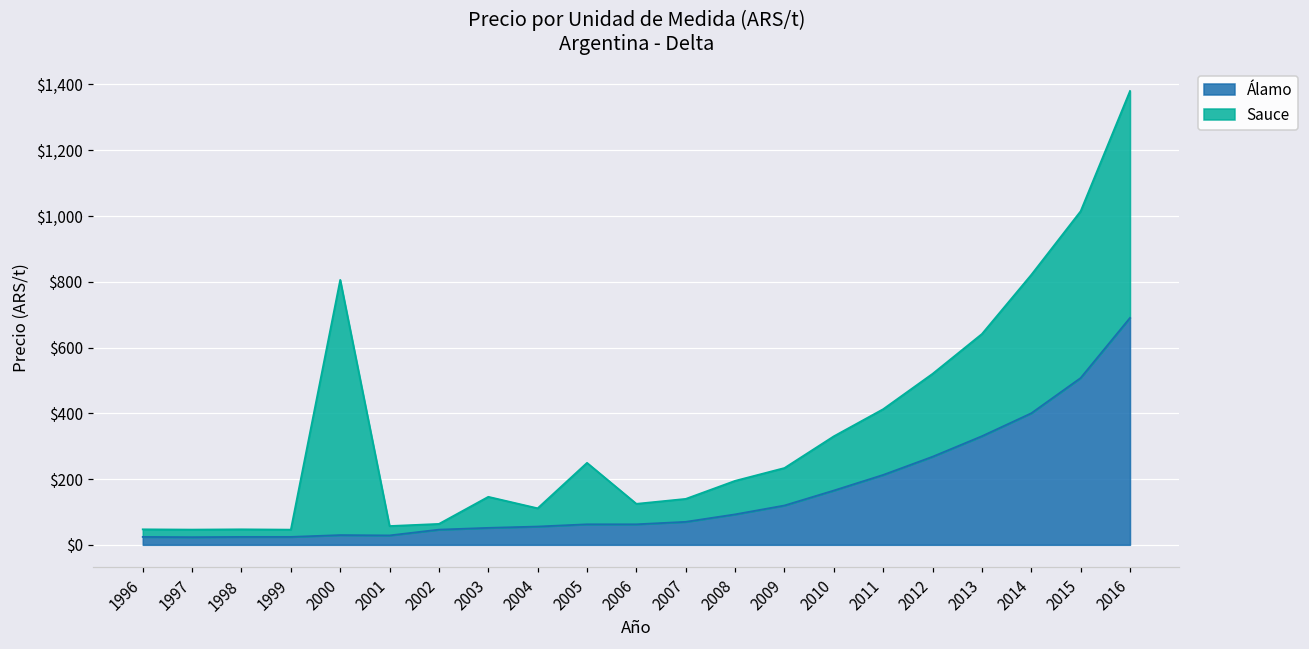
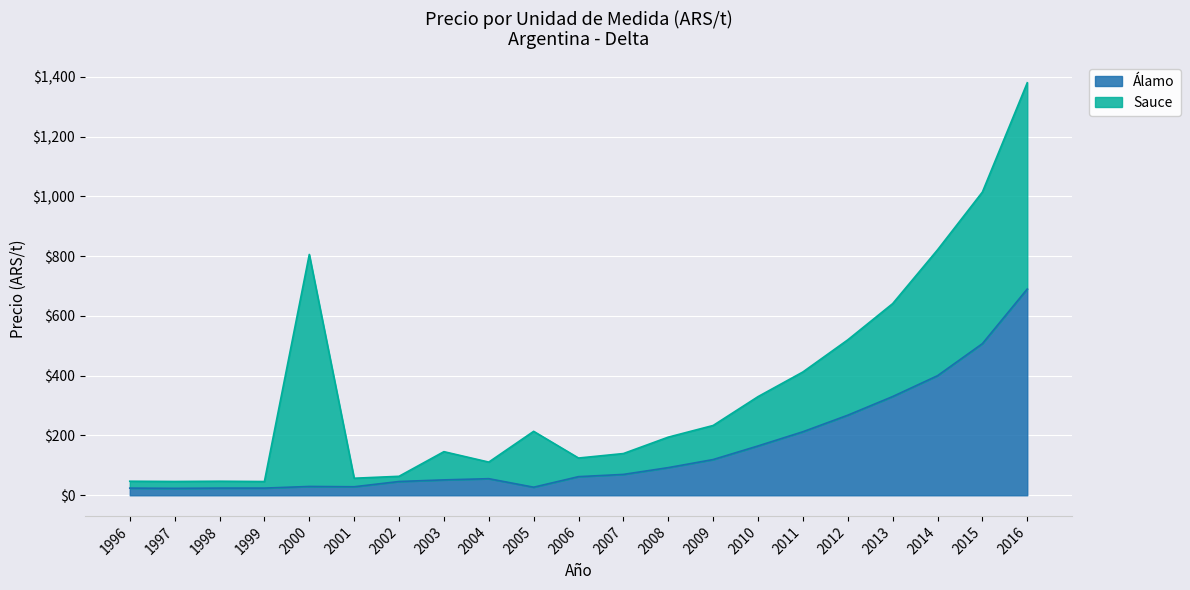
  {
    "Álamo": {
      "1996": "$20",
      "1997": "$20",
      "1998": "$20",
      "1999": "$20",
      "2000": "$30",
      "2001": "$30",
      "2002": "$50",
      "2003": "$50",
      "2004": "$60",
-     "2005": "$60",
+     "2005": "$30",
      "2006": "$60",
      "2007": "$70",
      "2008": "$90",
      "2009": "$120",
      "2010": "$170",
      "2011": "$210",
      "2012": "$270",
      "2013": "$330",
      "2014": "$400",
      "2015": "$510",
      "2016": "$690"
    },
    "Sauce": {
      "1996": "$20",
      "1997": "$20",
      "1998": "$20",
      "1999": "$20",
      "2000": "$780",
      "2001": "$30",
      "2002": "$20",
      "2003": "$90",
      "2004": "$60",
      "2005": "$190",
      "2006": "$60",
      "2007": "$70",
      "2008": "$100",
      "2009": "$110",
      "2010": "$170",
      "2011": "$200",
      "2012": "$250",
      "2013": "$310",
      "2014": "$420",
      "2015": "$510",
      "2016": "$690"
    }
  }
